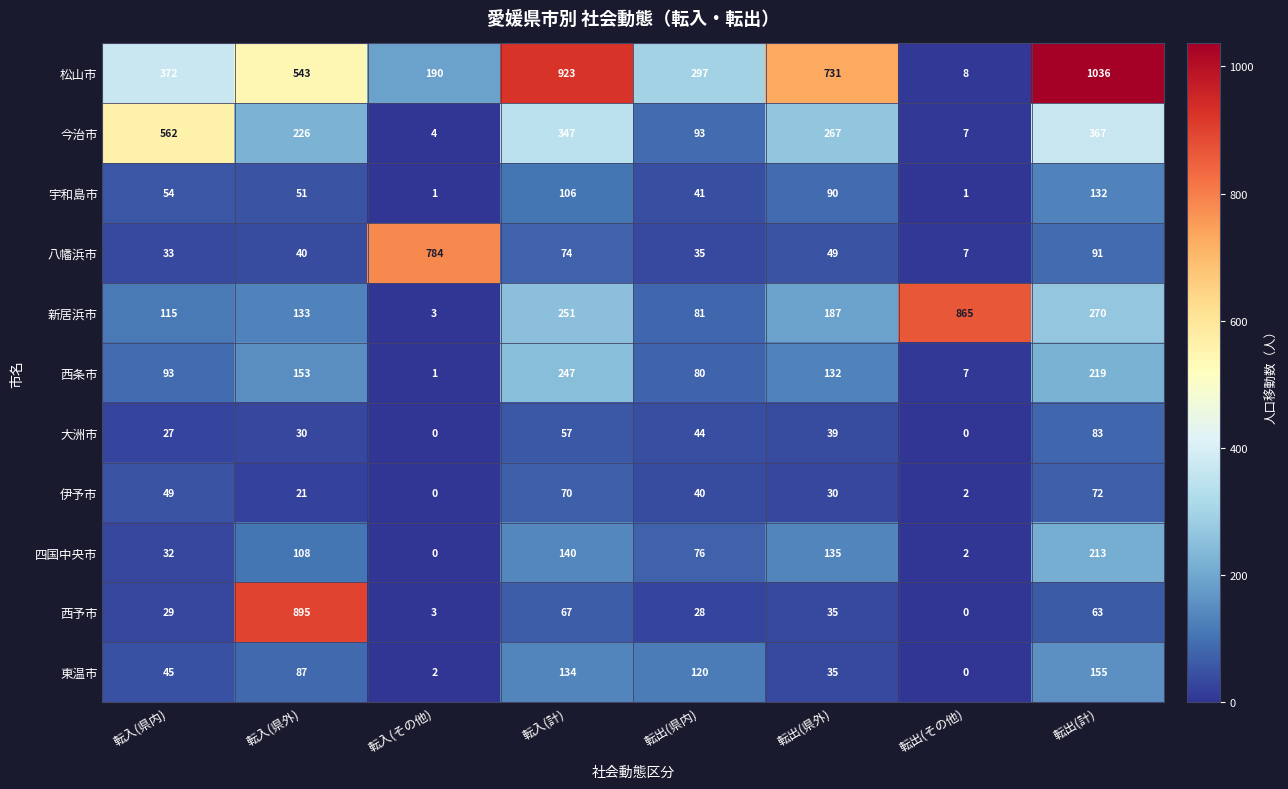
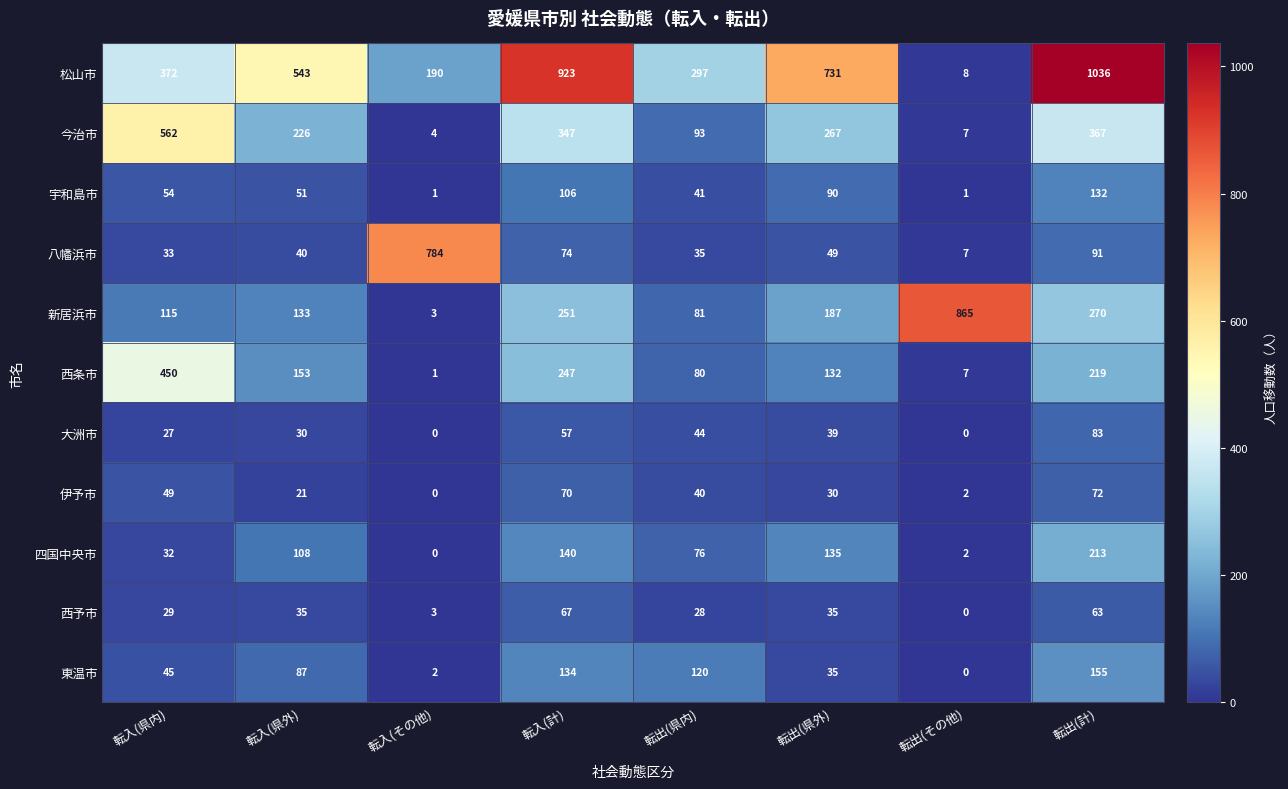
  {
    "松山市": {
      "転入(県内)": 372,
      "転入(県外)": 543,
      "転入(その他)": 190,
      "転入(計)": 923,
      "転出(県内)": 297,
      "転出(県外)": 731,
      "転出(その他)": 8,
      "転出(計)": 1036
    },
    "今治市": {
      "転入(県内)": 562,
      "転入(県外)": 226,
      "転入(その他)": 4,
      "転入(計)": 347,
      "転出(県内)": 93,
      "転出(県外)": 267,
      "転出(その他)": 7,
      "転出(計)": 367
    },
    "宇和島市": {
      "転入(県内)": 54,
      "転入(県外)": 51,
      "転入(その他)": 1,
      "転入(計)": 106,
      "転出(県内)": 41,
      "転出(県外)": 90,
      "転出(その他)": 1,
      "転出(計)": 132
    },
    "八幡浜市": {
      "転入(県内)": 33,
      "転入(県外)": 40,
      "転入(その他)": 784,
      "転入(計)": 74,
      "転出(県内)": 35,
      "転出(県外)": 49,
      "転出(その他)": 7,
      "転出(計)": 91
    },
    "新居浜市": {
      "転入(県内)": 115,
      "転入(県外)": 133,
      "転入(その他)": 3,
      "転入(計)": 251,
      "転出(県内)": 81,
      "転出(県外)": 187,
      "転出(その他)": 865,
      "転出(計)": 270
    },
    "西条市": {
-     "転入(県内)": 93,
+     "転入(県内)": 450,
      "転入(県外)": 153,
      "転入(その他)": 1,
      "転入(計)": 247,
      "転出(県内)": 80,
      "転出(県外)": 132,
      "転出(その他)": 7,
      "転出(計)": 219
    },
    "大洲市": {
      "転入(県内)": 27,
      "転入(県外)": 30,
      "転入(その他)": 0,
      "転入(計)": 57,
      "転出(県内)": 44,
      "転出(県外)": 39,
      "転出(その他)": 0,
      "転出(計)": 83
    },
    "伊予市": {
      "転入(県内)": 49,
      "転入(県外)": 21,
      "転入(その他)": 0,
      "転入(計)": 70,
      "転出(県内)": 40,
      "転出(県外)": 30,
      "転出(その他)": 2,
      "転出(計)": 72
    },
    "四国中央市": {
      "転入(県内)": 32,
      "転入(県外)": 108,
      "転入(その他)": 0,
      "転入(計)": 140,
      "転出(県内)": 76,
      "転出(県外)": 135,
      "転出(その他)": 2,
      "転出(計)": 213
    },
    "西予市": {
      "転入(県内)": 29,
-     "転入(県外)": 895,
+     "転入(県外)": 35,
      "転入(その他)": 3,
      "転入(計)": 67,
      "転出(県内)": 28,
      "転出(県外)": 35,
      "転出(その他)": 0,
      "転出(計)": 63
    },
    "東温市": {
      "転入(県内)": 45,
      "転入(県外)": 87,
      "転入(その他)": 2,
      "転入(計)": 134,
      "転出(県内)": 120,
      "転出(県外)": 35,
      "転出(その他)": 0,
      "転出(計)": 155
    }
  }
